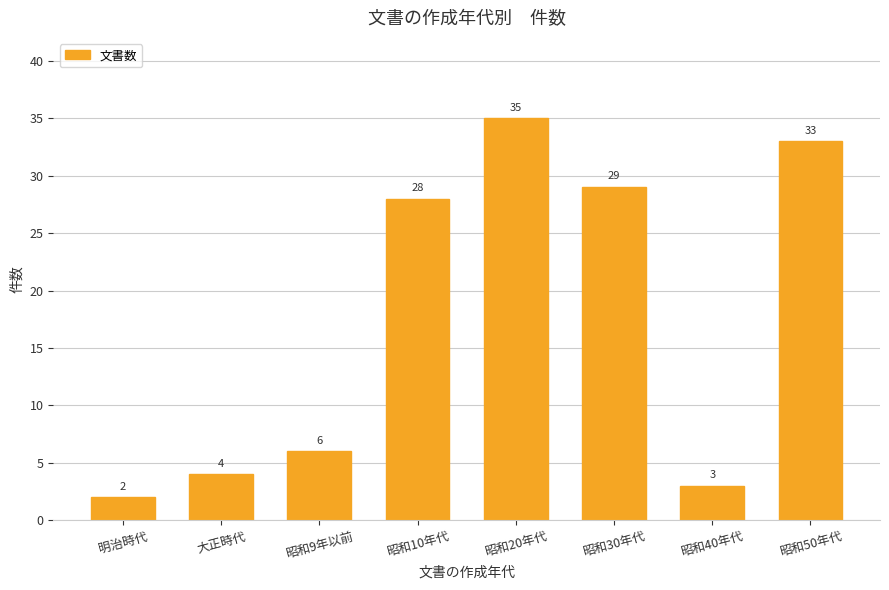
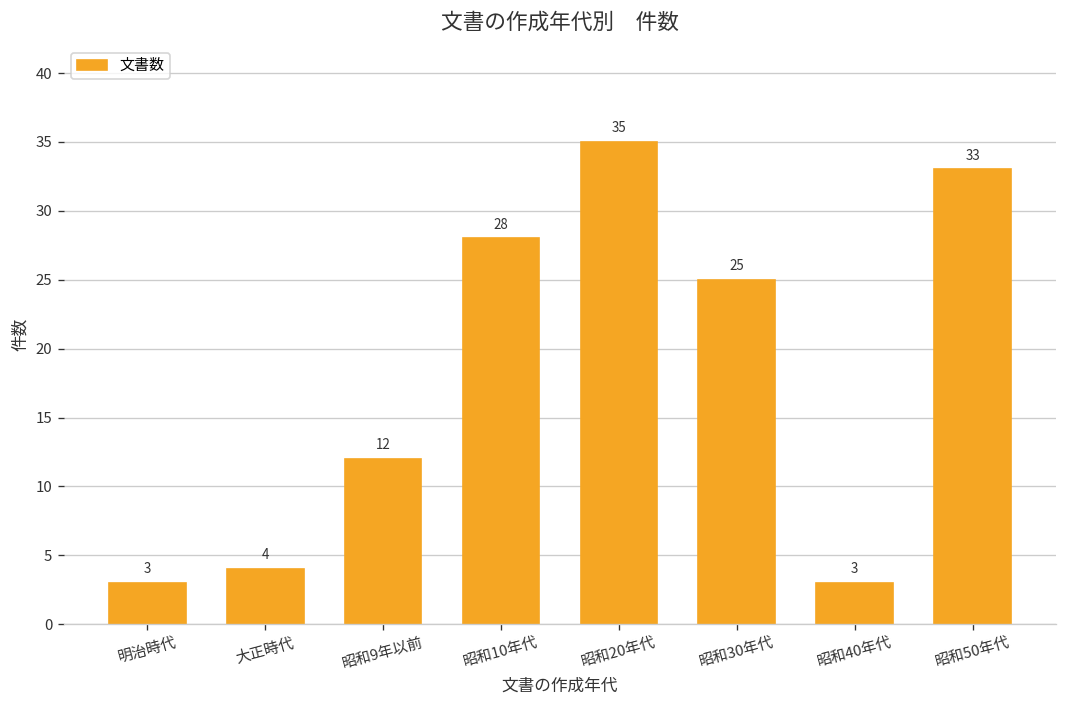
  {
-   "明治時代": 2,
+   "明治時代": 3,
    "大正時代": 4,
-   "昭和9年以前": 6,
+   "昭和9年以前": 12,
    "昭和10年代": 28,
    "昭和20年代": 35,
-   "昭和30年代": 29,
+   "昭和30年代": 25,
    "昭和40年代": 3,
    "昭和50年代": 33
  }
